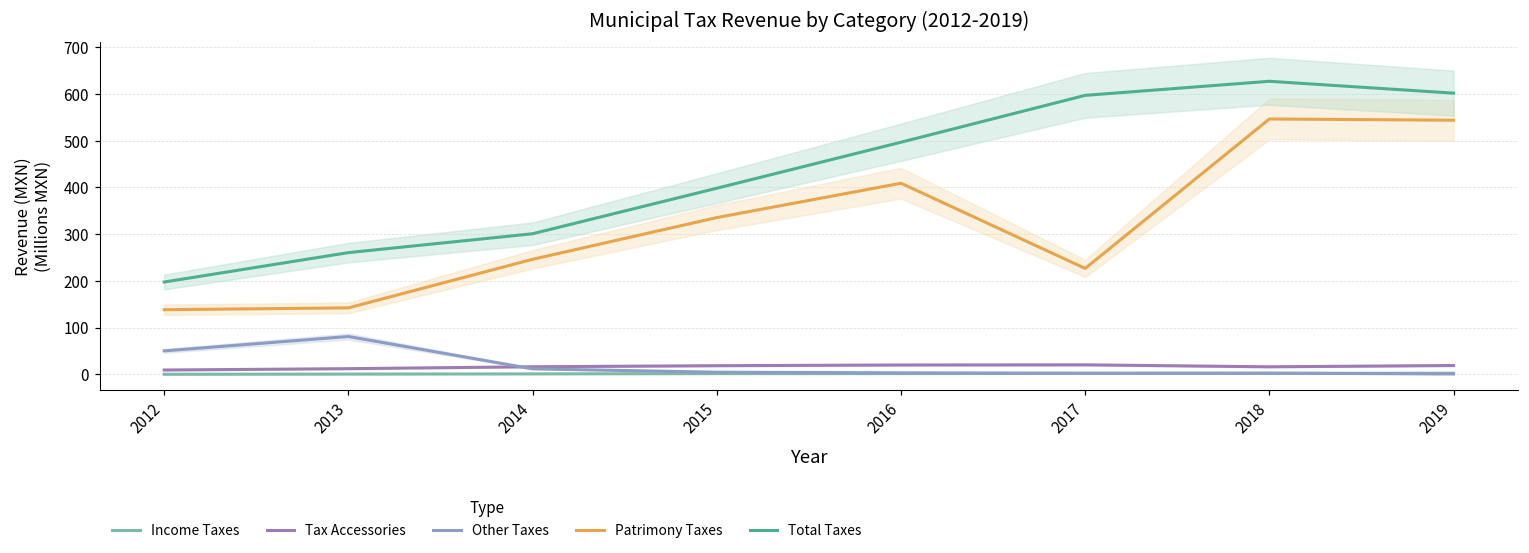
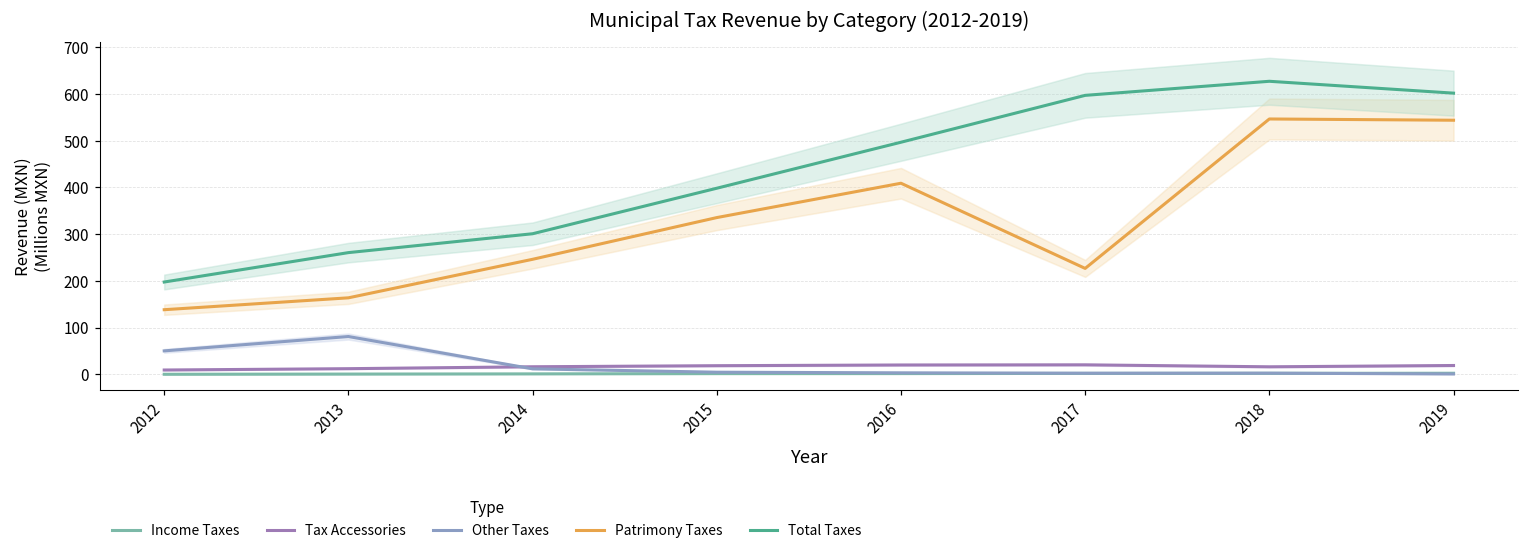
  {
    "Patrimony Taxes": {
      "2012": 140,
-     "2013": 140,
+     "2013": 160,
      "2014": 250,
      "2015": 340,
      "2016": 410,
      "2017": 230,
      "2018": 550,
      "2019": 540
    }
  }
